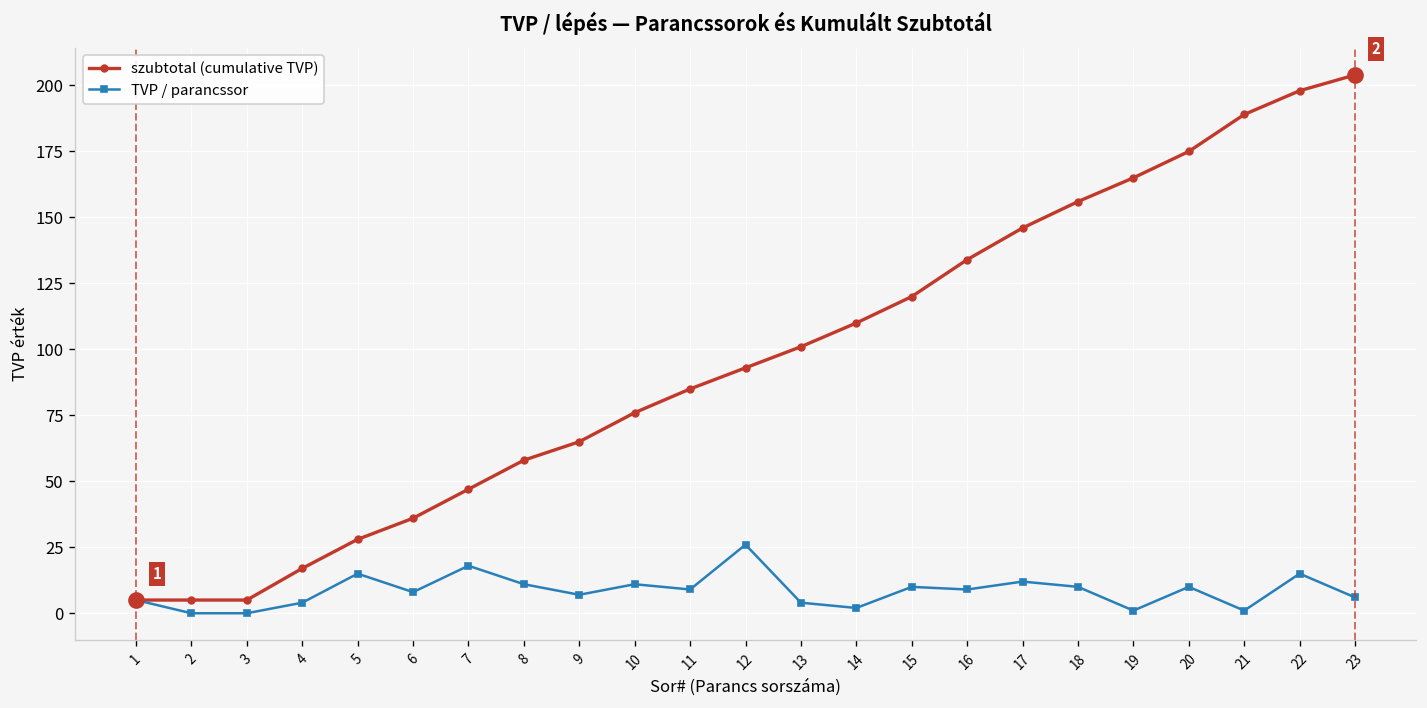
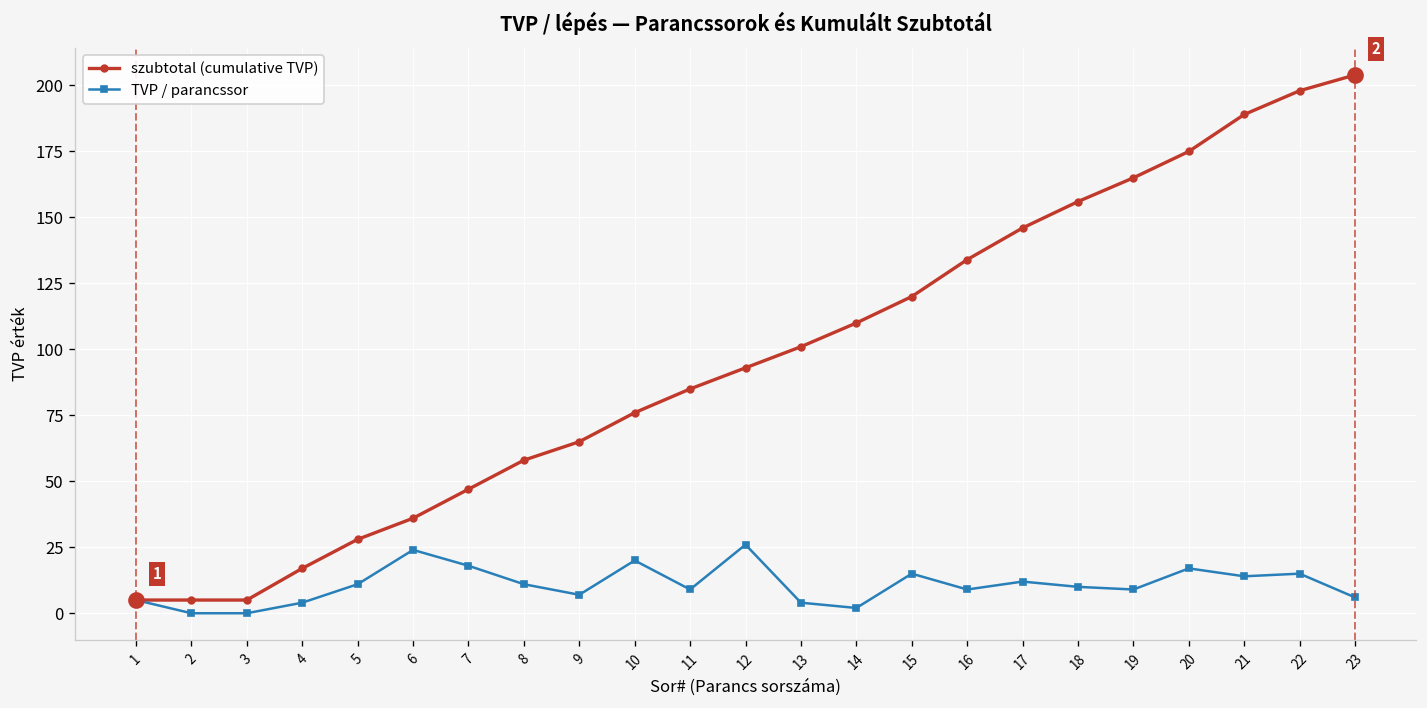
  {
    "TVP / parancssor": {
      "2": 0,
      "3": 0,
      "4": 4,
-     "5": 15,
-     "6": 8,
+     "5": 11,
+     "6": 24,
      "7": 18,
      "8": 11,
      "9": 7,
-     "10": 11,
+     "10": 20,
      "11": 9,
      "12": 26,
      "13": 4,
      "14": 2,
-     "15": 10,
+     "15": 15,
      "16": 9,
      "17": 12,
      "18": 10,
-     "19": 1,
-     "20": 10,
-     "21": 1,
+     "19": 9,
+     "20": 17,
+     "21": 14,
      "22": 15,
      "23": 6
    }
  }
